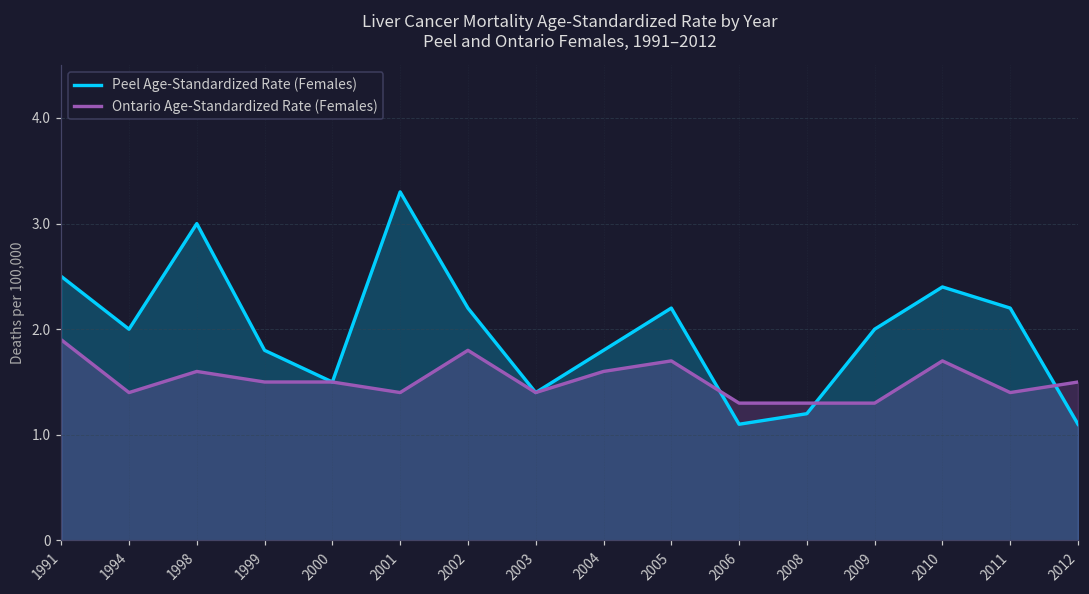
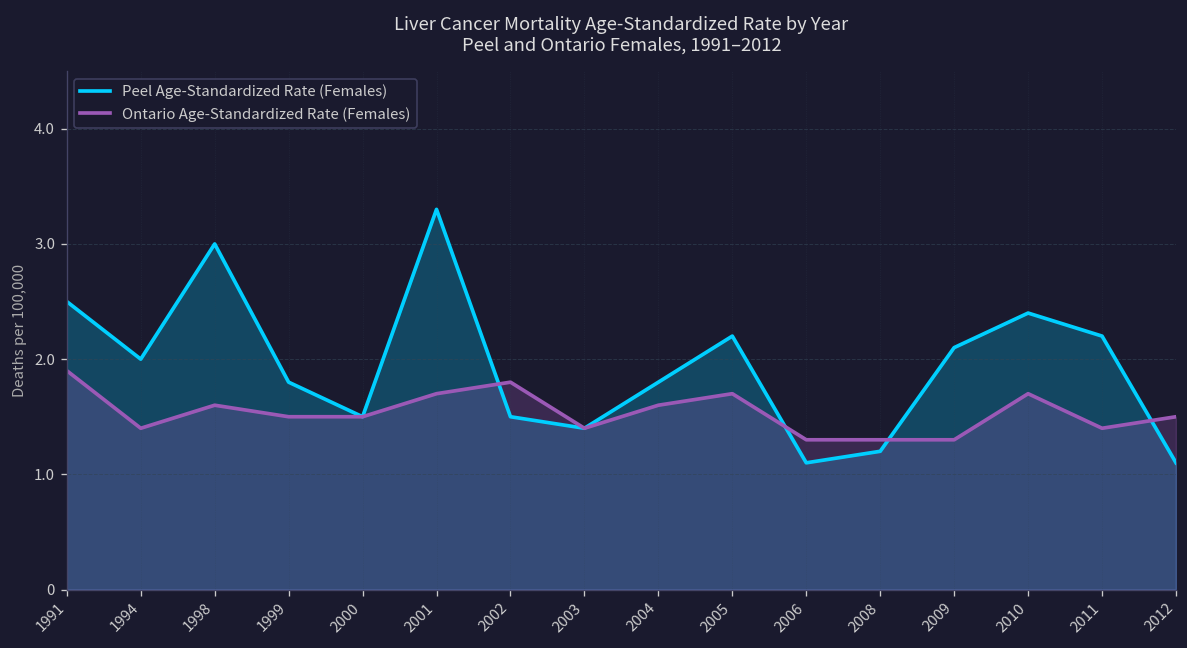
  {
    "Peel Age-Standardized Rate (Females)": {
      "1991": 2.5,
      "1994": 2.0,
      "1998": 3.0,
      "1999": 1.8,
      "2001": 3.3,
-     "2002": 2.2,
+     "2002": 1.5,
      "2004": 1.8,
      "2005": 2.2,
      "2006": 1.1,
      "2008": 1.2,
-     "2009": 2.0,
+     "2009": 2.1,
      "2010": 2.4,
      "2011": 2.2,
      "2012": 1.1
    },
    "Ontario Age-Standardized Rate (Females)": {
      "1991": 1.9,
      "1994": 1.4,
      "1998": 1.6,
      "1999": 1.5,
-     "2001": 1.4,
+     "2001": 1.7,
      "2002": 1.8,
      "2004": 1.6,
      "2005": 1.7,
      "2006": 1.3,
      "2008": 1.3,
      "2009": 1.3,
      "2010": 1.7,
      "2011": 1.4,
      "2012": 1.5
    }
  }
